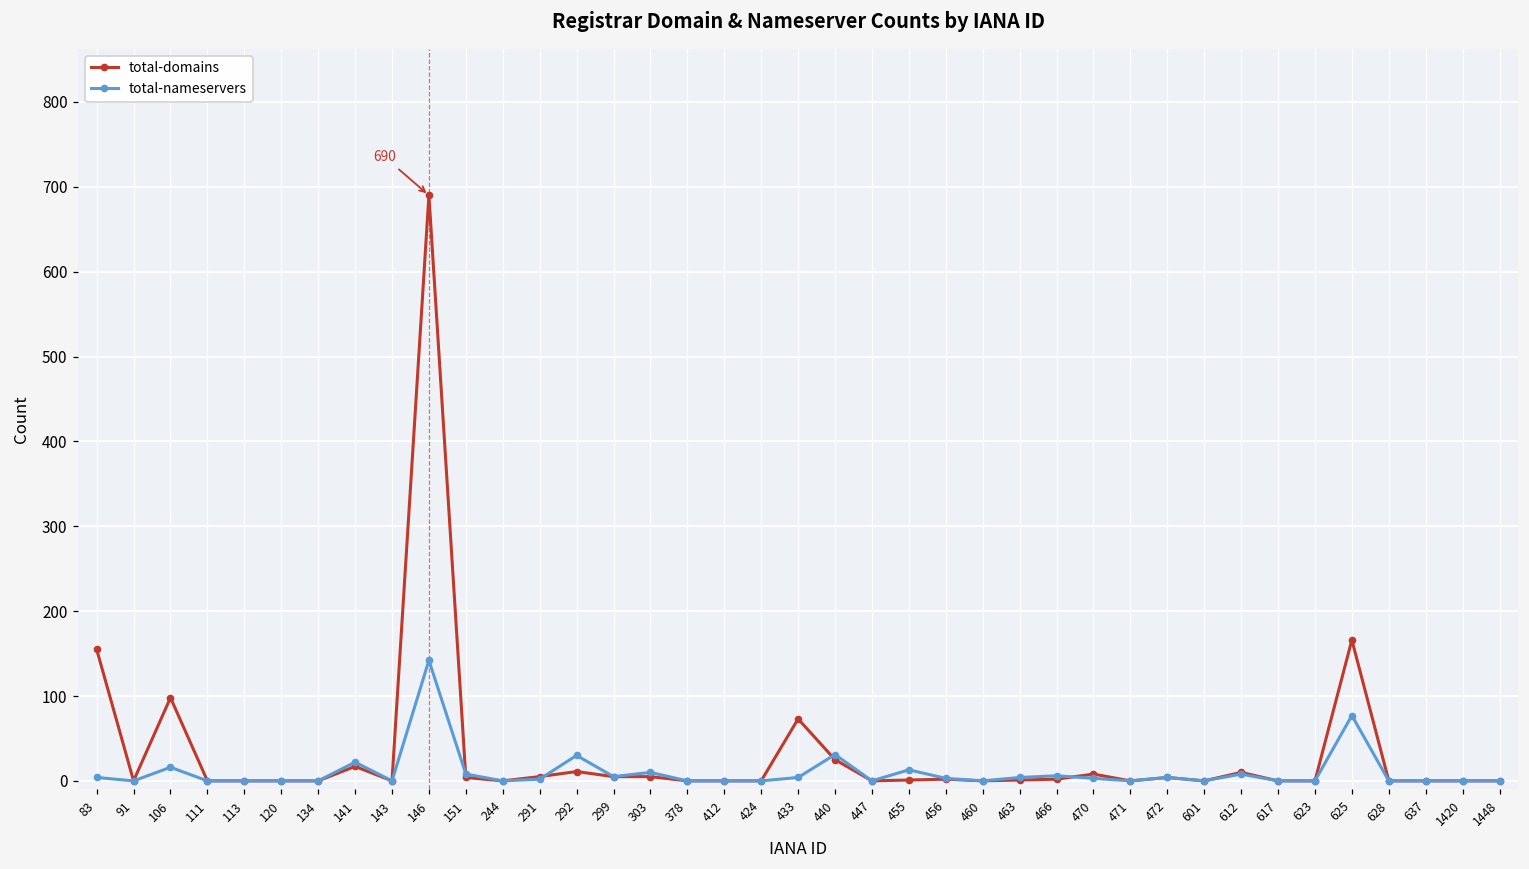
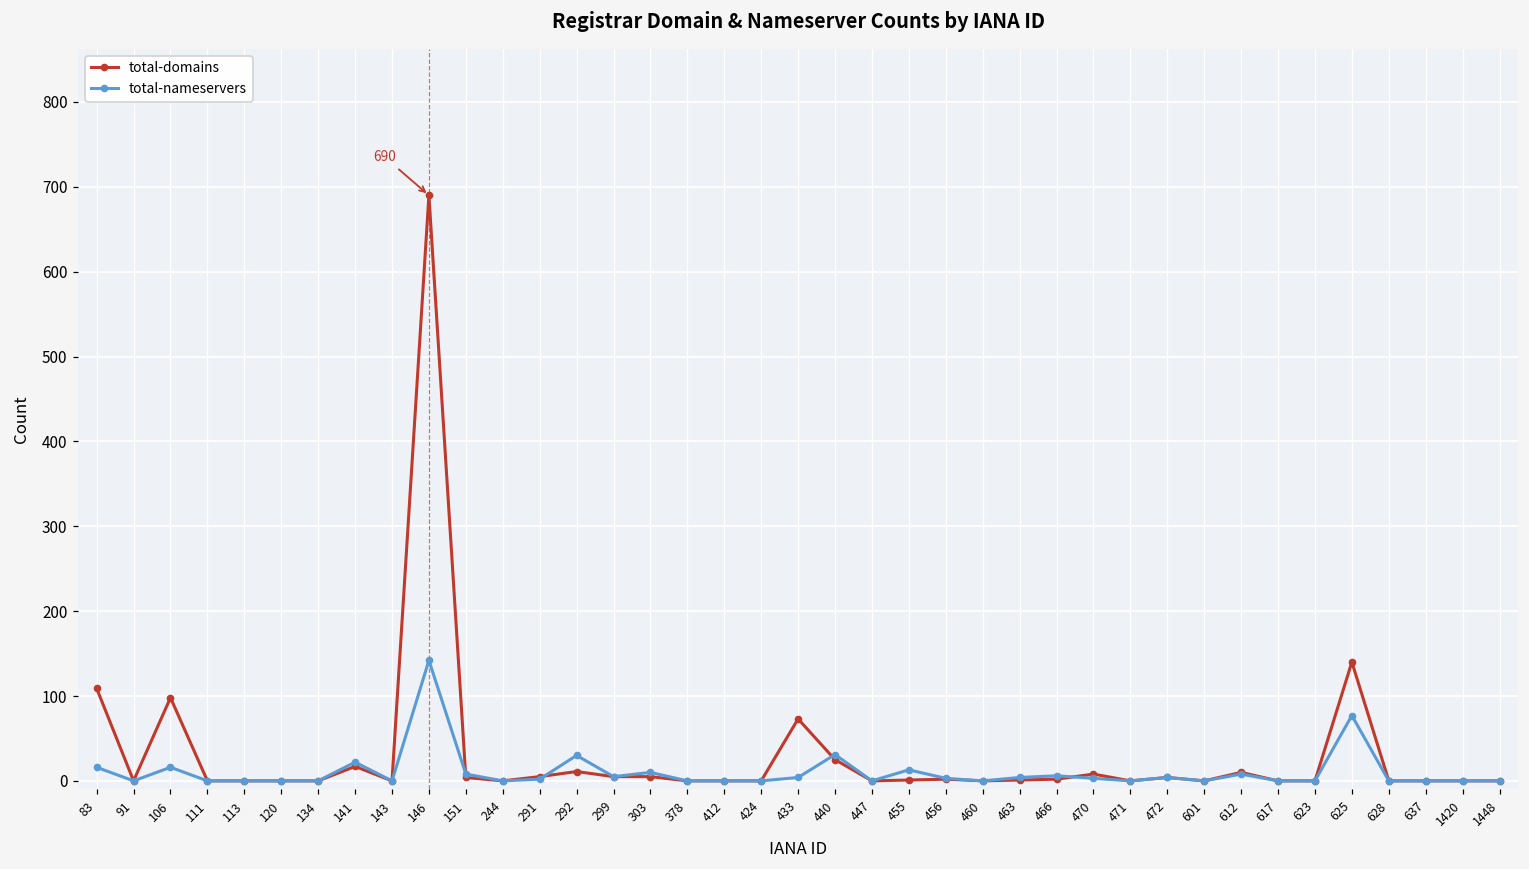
  {
    "total-domains": {
-     "83": 160,
+     "83": 110,
      "106": 100,
      "141": 20,
      "151": 0,
      "292": 10,
      "303": 10,
      "433": 70,
      "440": 30,
      "455": 0,
      "466": 0,
      "470": 10,
-     "625": 170
+     "625": 140
    },
    "total-nameservers": {
-     "83": 0,
+     "83": 20,
      "106": 20,
      "141": 20,
      "146": 140,
      "151": 10,
      "292": 30,
      "303": 10,
      "433": 0,
      "440": 30,
      "455": 10,
      "466": 10,
      "470": 0,
      "625": 80
    }
  }
